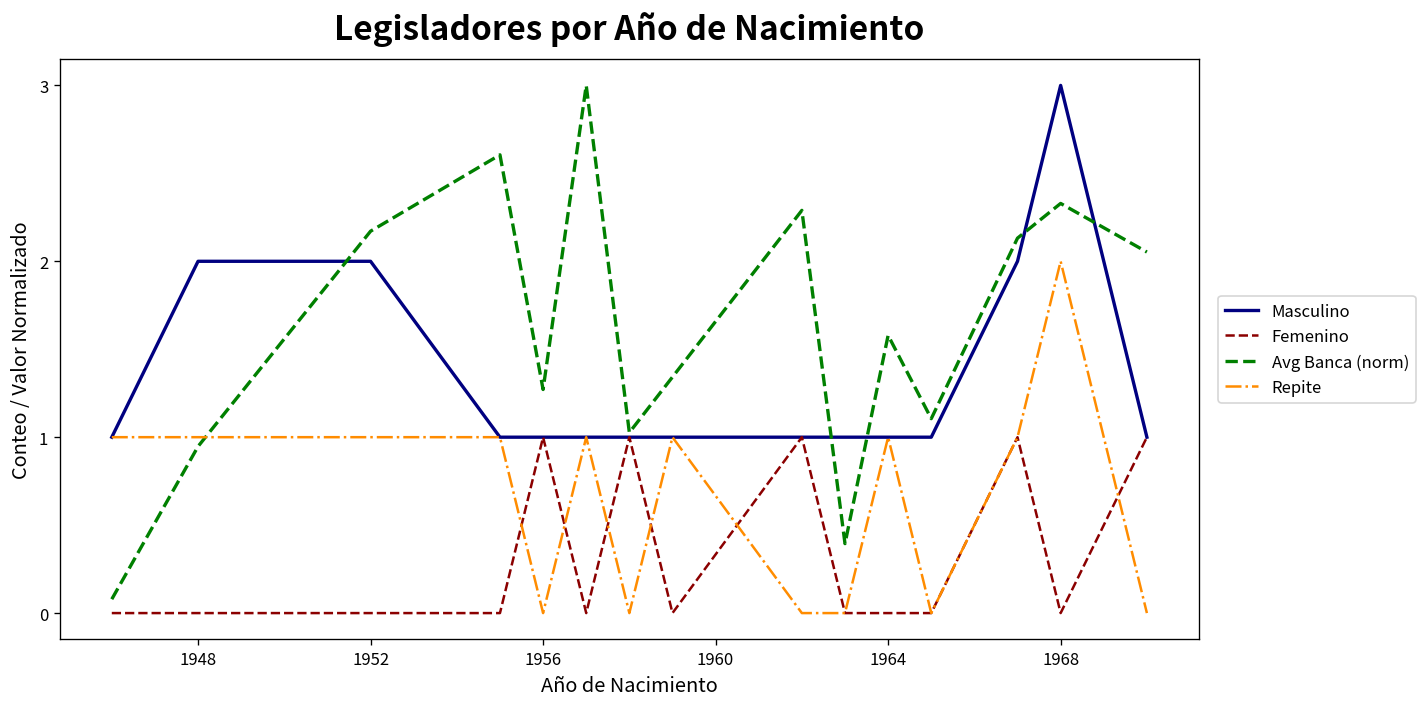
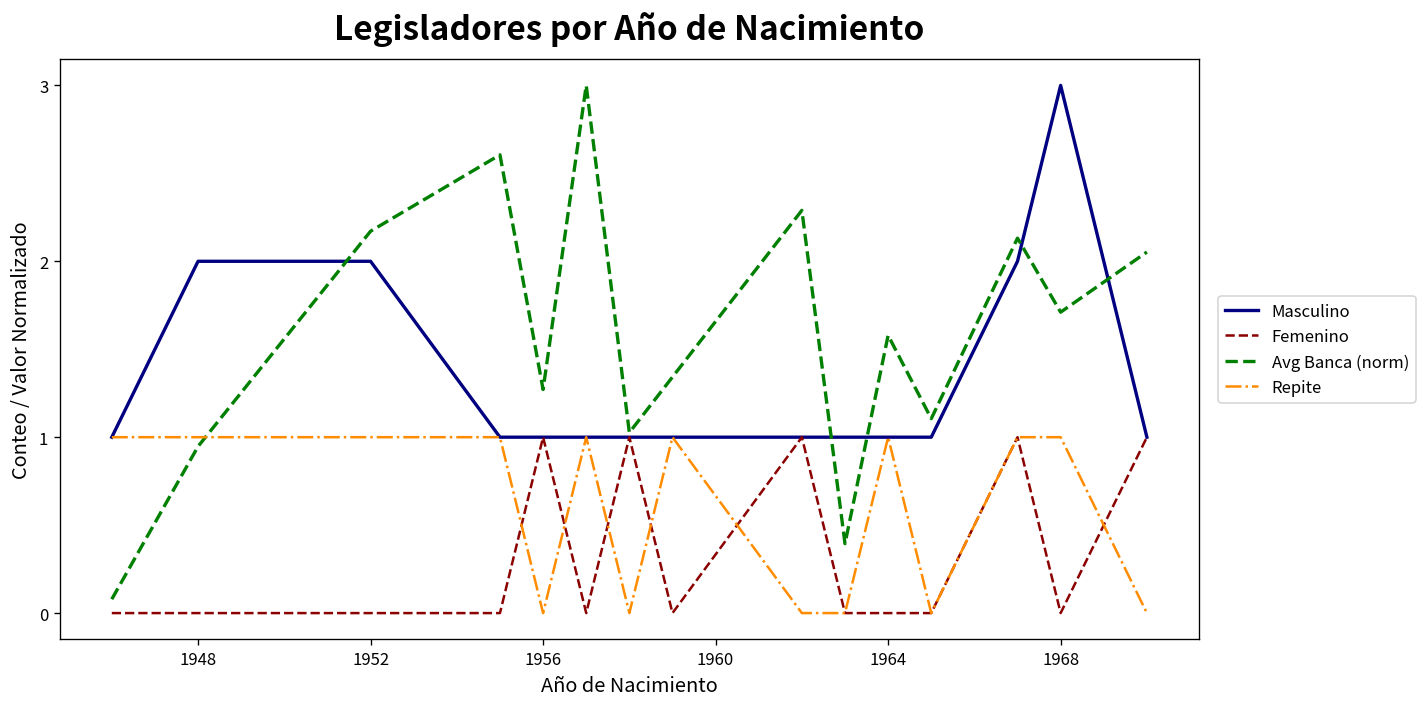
  {
    "Masculino": {
      "1948": 2.00,
      "1952": 2.00,
      "1968": 3.00
    },
    "Femenino": {
      "1948": 0.00,
      "1952": 0.00,
      "1964": 0.00,
      "1968": 0.00
    },
    "Avg Banca (norm)": {
      "1948": 0.95,
      "1952": 2.17,
      "1956": 1.27,
      "1964": 1.58,
-     "1968": 2.33
+     "1968": 1.71
    },
    "Repite": {
      "1948": 1,
      "1952": 1,
      "1956": 0,
-     "1968": 2
+     "1968": 1
    }
  }
